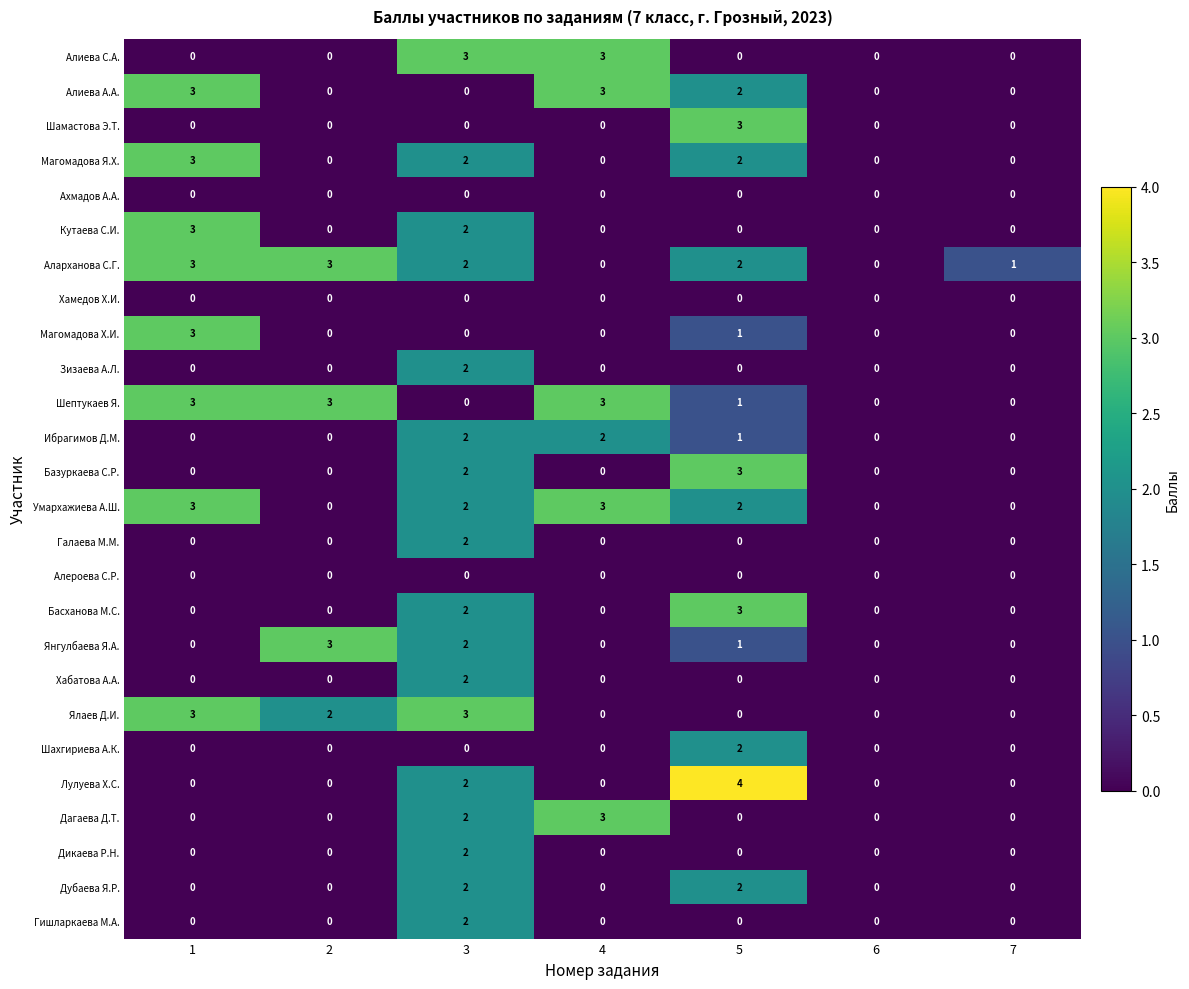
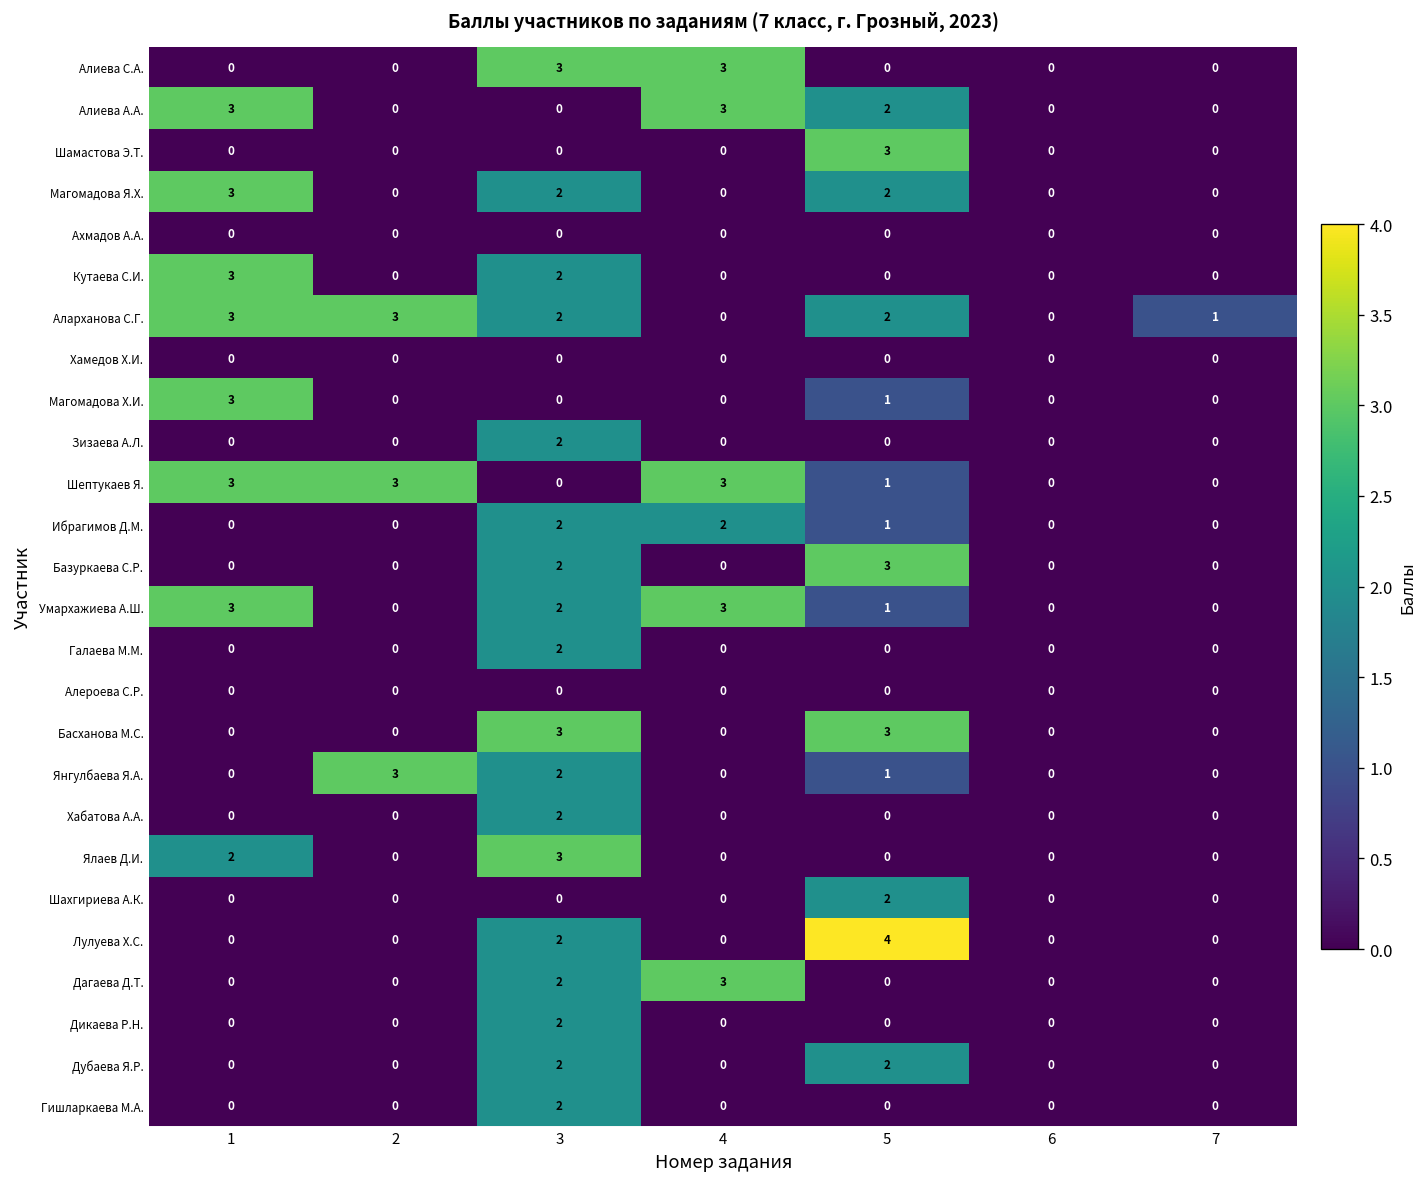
  {
    "Алиева С.А.": {
      "1": 0,
      "2": 0,
      "3": 3,
      "4": 3,
      "5": 0,
      "6": 0,
      "7": 0
    },
    "Алиева А.А.": {
      "1": 3,
      "2": 0,
      "3": 0,
      "4": 3,
      "5": 2,
      "6": 0,
      "7": 0
    },
    "Шамастова Э.Т.": {
      "1": 0,
      "2": 0,
      "3": 0,
      "4": 0,
      "5": 3,
      "6": 0,
      "7": 0
    },
    "Магомадова Я.Х.": {
      "1": 3,
      "2": 0,
      "3": 2,
      "4": 0,
      "5": 2,
      "6": 0,
      "7": 0
    },
    "Ахмадов А.А.": {
      "1": 0,
      "2": 0,
      "3": 0,
      "4": 0,
      "5": 0,
      "6": 0,
      "7": 0
    },
    "Кутаева С.И.": {
      "1": 3,
      "2": 0,
      "3": 2,
      "4": 0,
      "5": 0,
      "6": 0,
      "7": 0
    },
    "Аларханова С.Г.": {
      "1": 3,
      "2": 3,
      "3": 2,
      "4": 0,
      "5": 2,
      "6": 0,
      "7": 1
    },
    "Хамедов Х.И.": {
      "1": 0,
      "2": 0,
      "3": 0,
      "4": 0,
      "5": 0,
      "6": 0,
      "7": 0
    },
    "Магомадова Х.И.": {
      "1": 3,
      "2": 0,
      "3": 0,
      "4": 0,
      "5": 1,
      "6": 0,
      "7": 0
    },
    "Зизаева А.Л.": {
      "1": 0,
      "2": 0,
      "3": 2,
      "4": 0,
      "5": 0,
      "6": 0,
      "7": 0
    },
    "Шептукаев Я.": {
      "1": 3,
      "2": 3,
      "3": 0,
      "4": 3,
      "5": 1,
      "6": 0,
      "7": 0
    },
    "Ибрагимов Д.М.": {
      "1": 0,
      "2": 0,
      "3": 2,
      "4": 2,
      "5": 1,
      "6": 0,
      "7": 0
    },
    "Базуркаева С.Р.": {
      "1": 0,
      "2": 0,
      "3": 2,
      "4": 0,
      "5": 3,
      "6": 0,
      "7": 0
    },
    "Умархажиева А.Ш.": {
      "1": 3,
      "2": 0,
      "3": 2,
      "4": 3,
-     "5": 2,
+     "5": 1,
      "6": 0,
      "7": 0
    },
    "Галаева М.М.": {
      "1": 0,
      "2": 0,
      "3": 2,
      "4": 0,
      "5": 0,
      "6": 0,
      "7": 0
    },
    "Алероева С.Р.": {
      "1": 0,
      "2": 0,
      "3": 0,
      "4": 0,
      "5": 0,
      "6": 0,
      "7": 0
    },
    "Басханова М.С.": {
      "1": 0,
      "2": 0,
-     "3": 2,
+     "3": 3,
      "4": 0,
      "5": 3,
      "6": 0,
      "7": 0
    },
    "Янгулбаева Я.А.": {
      "1": 0,
      "2": 3,
      "3": 2,
      "4": 0,
      "5": 1,
      "6": 0,
      "7": 0
    },
    "Хабатова А.А.": {
      "1": 0,
      "2": 0,
      "3": 2,
      "4": 0,
      "5": 0,
      "6": 0,
      "7": 0
    },
    "Ялаев Д.И.": {
-     "1": 3,
-     "2": 2,
+     "1": 2,
+     "2": 0,
      "3": 3,
      "4": 0,
      "5": 0,
      "6": 0,
      "7": 0
    },
    "Шахгириева А.К.": {
      "1": 0,
      "2": 0,
      "3": 0,
      "4": 0,
      "5": 2,
      "6": 0,
      "7": 0
    },
    "Лулуева Х.С.": {
      "1": 0,
      "2": 0,
      "3": 2,
      "4": 0,
      "5": 4,
      "6": 0,
      "7": 0
    },
    "Дагаева Д.Т.": {
      "1": 0,
      "2": 0,
      "3": 2,
      "4": 3,
      "5": 0,
      "6": 0,
      "7": 0
    },
    "Дикаева Р.Н.": {
      "1": 0,
      "2": 0,
      "3": 2,
      "4": 0,
      "5": 0,
      "6": 0,
      "7": 0
    },
    "Дубаева Я.Р.": {
      "1": 0,
      "2": 0,
      "3": 2,
      "4": 0,
      "5": 2,
      "6": 0,
      "7": 0
    },
    "Гишларкаева М.А.": {
      "1": 0,
      "2": 0,
      "3": 2,
      "4": 0,
      "5": 0,
      "6": 0,
      "7": 0
    }
  }
